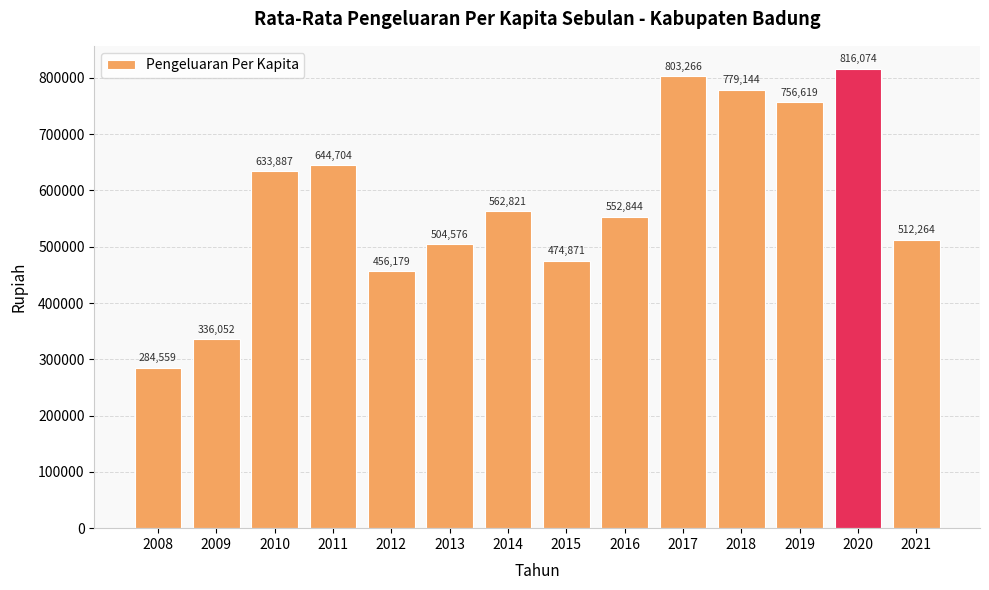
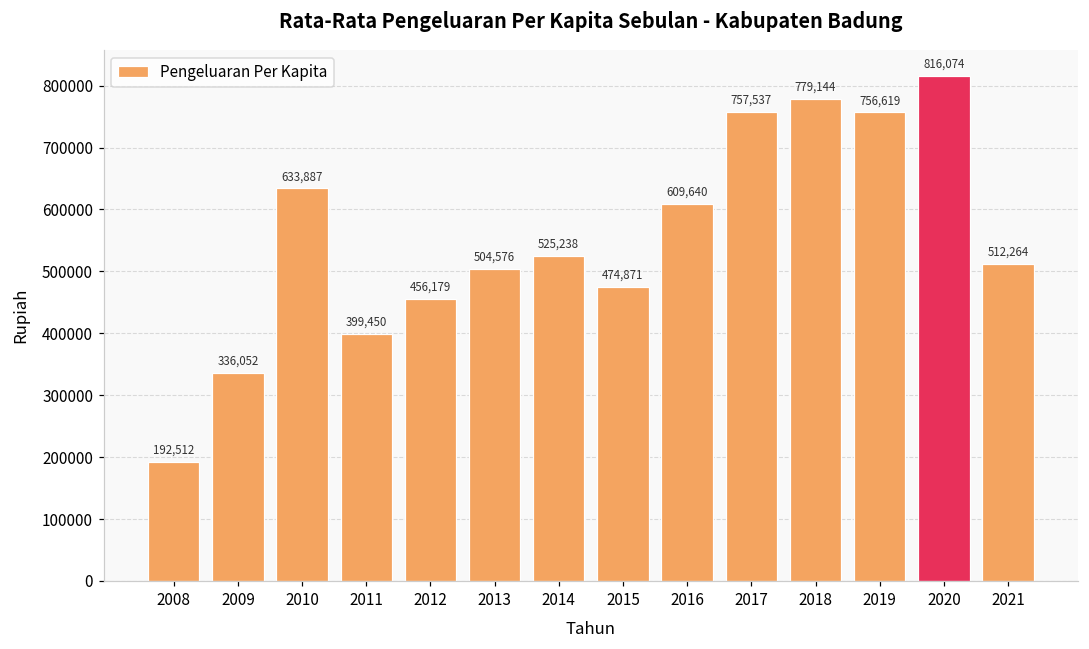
  {
-   "2008": "284,559",
+   "2008": "192,512",
    "2009": "336,052",
    "2010": "633,887",
-   "2011": "644,704",
+   "2011": "399,450",
    "2012": "456,179",
    "2013": "504,576",
-   "2014": "562,821",
+   "2014": "525,238",
    "2015": "474,871",
-   "2016": "552,844",
-   "2017": "803,266",
+   "2016": "609,640",
+   "2017": "757,537",
    "2018": "779,144",
    "2019": "756,619",
    "2020": "816,074",
    "2021": "512,264"
  }
